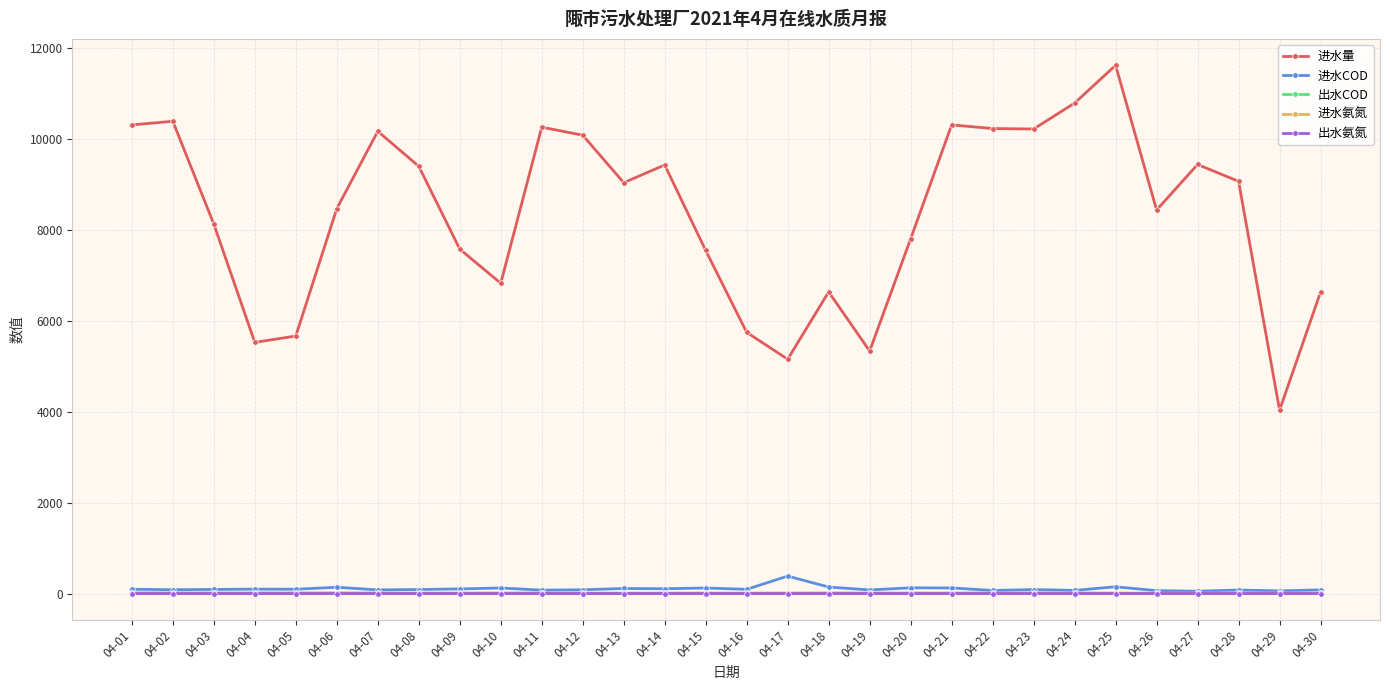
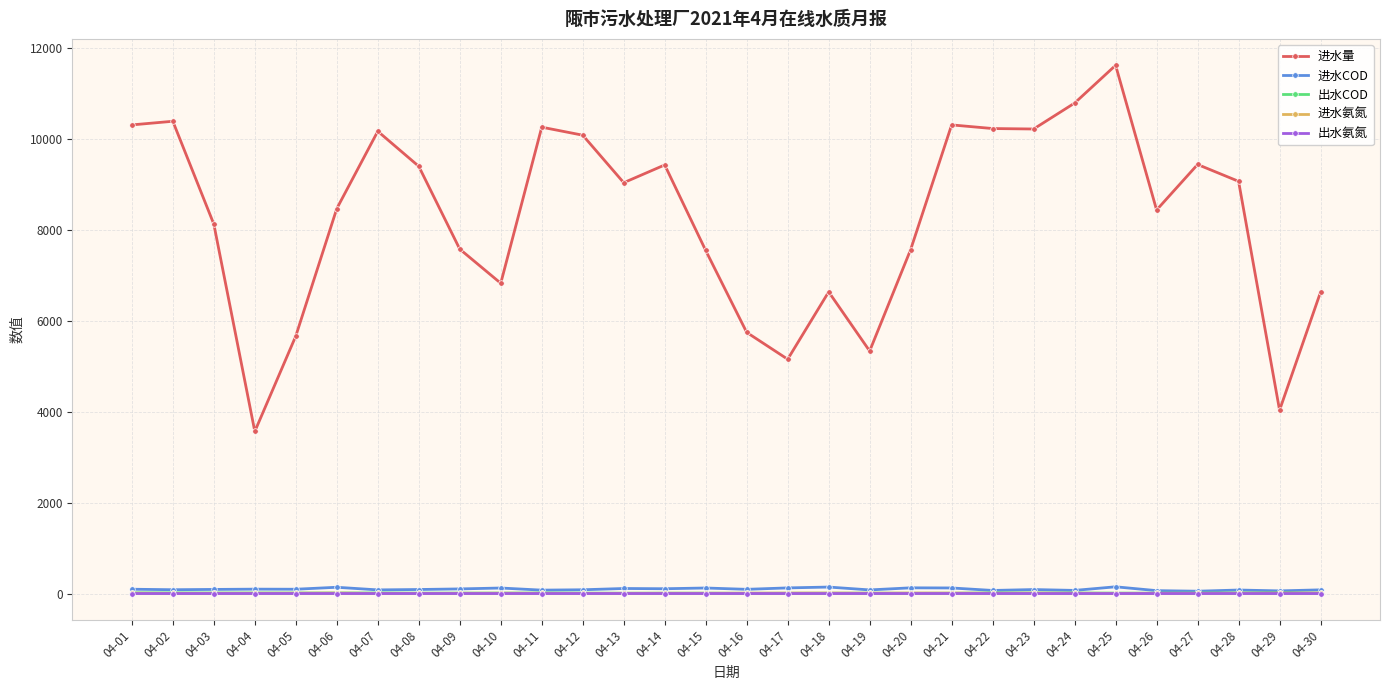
  {
    "进水量": {
      "04-01": 10300,
      "04-02": 10400,
      "04-03": 8100,
-     "04-04": 5500,
+     "04-04": 3600,
      "04-05": 5700,
      "04-06": 8500,
      "04-07": 10200,
      "04-08": 9400,
      "04-09": 7600,
      "04-10": 6800,
      "04-11": 10300,
      "04-12": 10100,
      "04-13": 9000,
      "04-14": 9400,
      "04-15": 7500,
      "04-16": 5700,
      "04-17": 5200,
      "04-18": 6600,
      "04-19": 5300,
-     "04-20": 7800,
+     "04-20": 7600,
      "04-21": 10300,
      "04-22": 10200,
      "04-23": 10200,
      "04-24": 10800,
      "04-25": 11600,
      "04-26": 8400,
      "04-27": 9400,
      "04-28": 9100,
      "04-29": 4000,
      "04-30": 6600
    },
    "进水COD": {
      "04-01": 100,
      "04-02": 100,
      "04-03": 100,
      "04-04": 100,
      "04-05": 100,
      "04-06": 100,
      "04-07": 100,
      "04-08": 100,
      "04-09": 100,
      "04-10": 100,
      "04-11": 100,
      "04-12": 100,
      "04-13": 100,
      "04-14": 100,
      "04-15": 100,
      "04-16": 100,
-     "04-17": 400,
+     "04-17": 100,
      "04-18": 100,
      "04-19": 100,
      "04-20": 100,
      "04-21": 100,
      "04-23": 100,
      "04-24": 100,
      "04-25": 100,
      "04-26": 100,
      "04-28": 100,
      "04-30": 100
    }
  }
